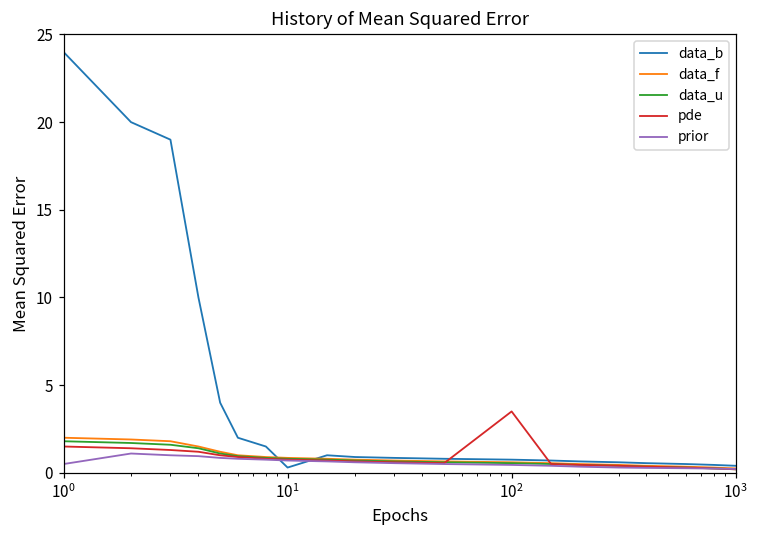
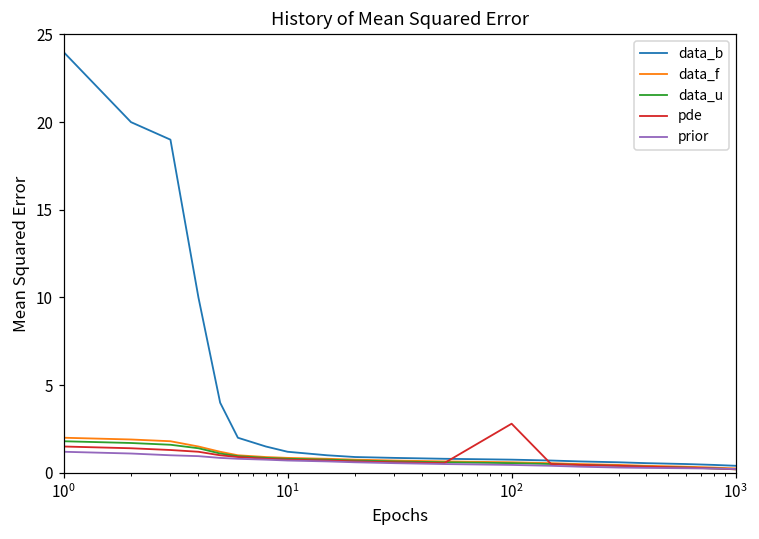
  {
    "data_b": {
      "10^0": 24.0,
-     "10^1": 0.3
+     "10^1": 1.2
    },
    "data_f": {
      "10^0": 2.0
    },
    "data_u": {
      "10^0": 1.8
    },
    "pde": {
      "10^0": 1.5,
-     "10^2": 3.5
+     "10^2": 2.8
    },
    "prior": {
-     "10^0": 0.5
+     "10^0": 1.2
    }
  }
